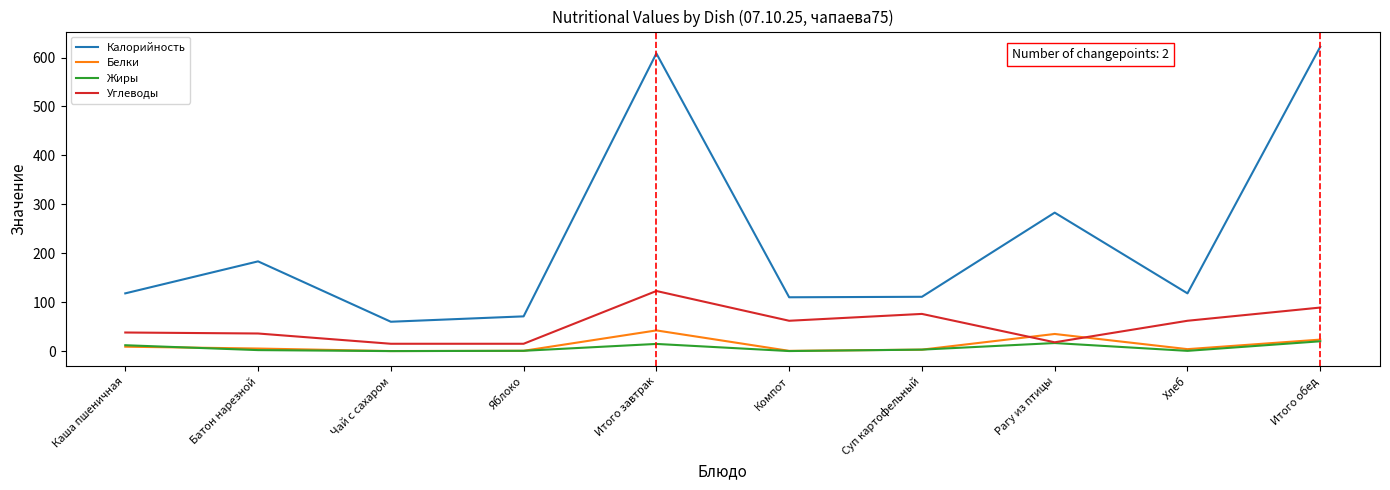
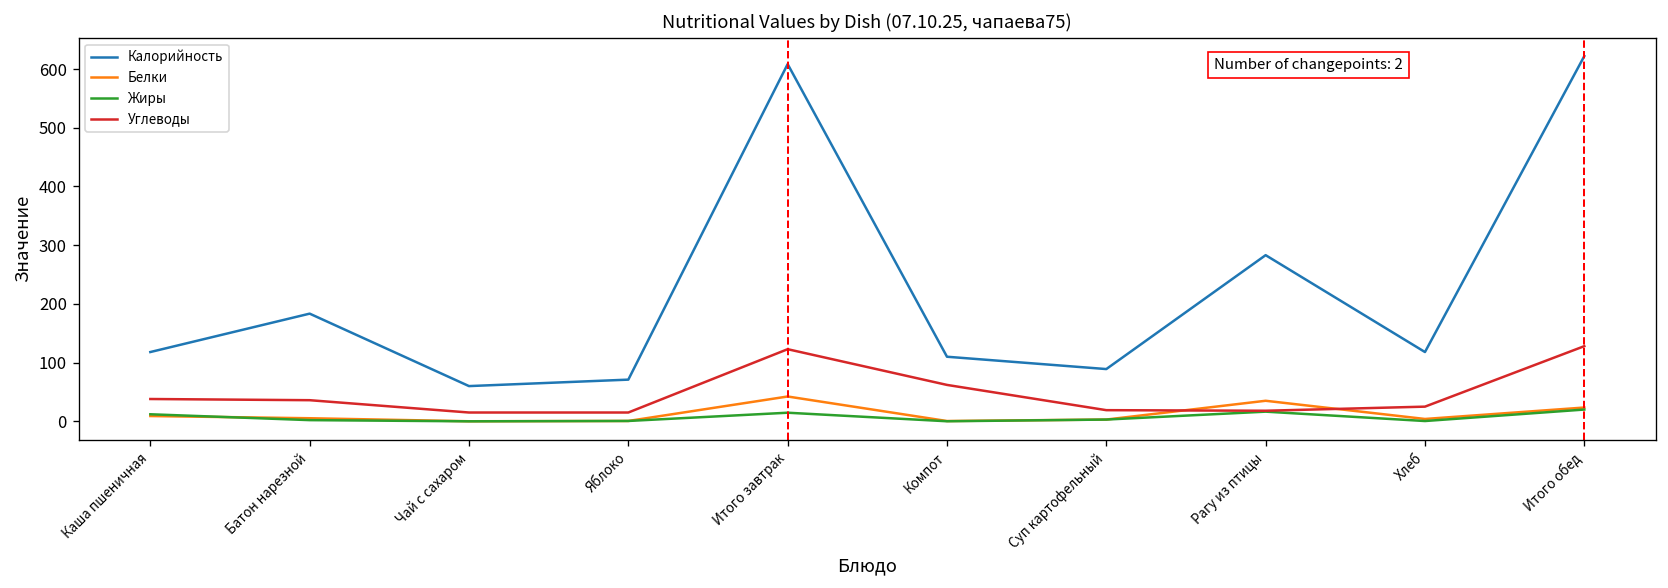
  {
    "Калорийность": {
      "Каша пшеничная": 120,
      "Батон нарезной": 180,
      "Чай с сахаром": 60,
      "Яблоко": 70,
      "Итого завтрак": 610,
      "Компот": 110,
-     "Суп картофельный": 110,
+     "Суп картофельный": 90,
      "Рагу из птицы": 280,
      "Хлеб": 120,
      "Итого обед": 620
    },
    "Белки": {
      "Итого завтрак": 40,
      "Рагу из птицы": 40
    },
    "Жиры": {
      "Итого завтрак": 10
    },
    "Углеводы": {
      "Каша пшеничная": 40,
      "Батон нарезной": 40,
      "Чай с сахаром": 20,
      "Яблоко": 20,
      "Итого завтрак": 120,
      "Компот": 60,
-     "Суп картофельный": 80,
-     "Хлеб": 60,
-     "Итого обед": 90
+     "Суп картофельный": 20,
+     "Хлеб": 30,
+     "Итого обед": 130
    }
  }
